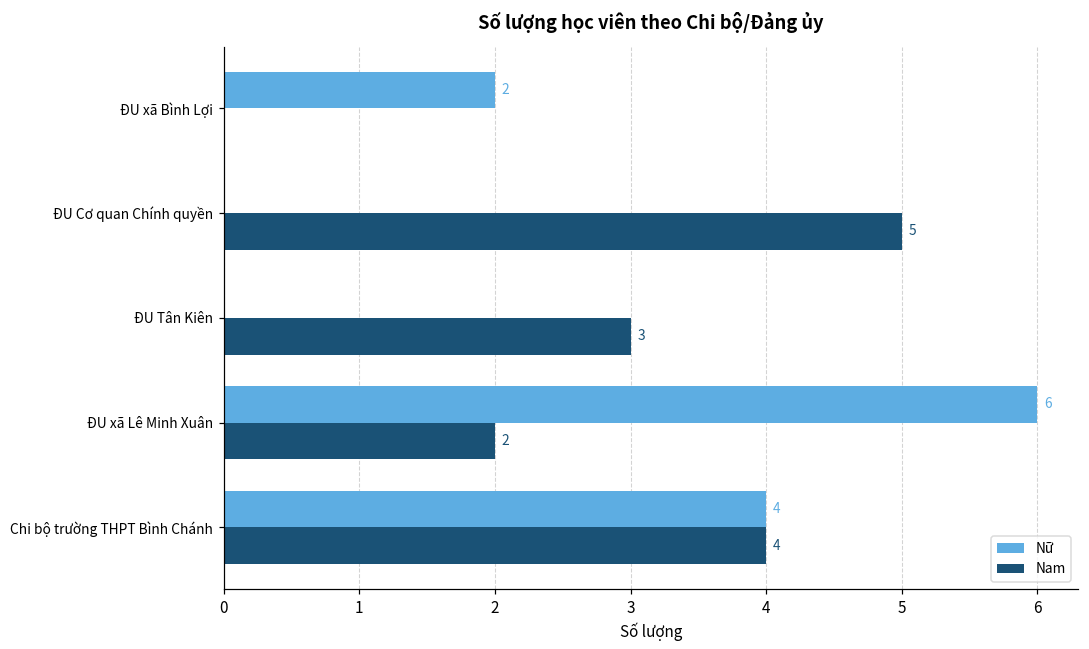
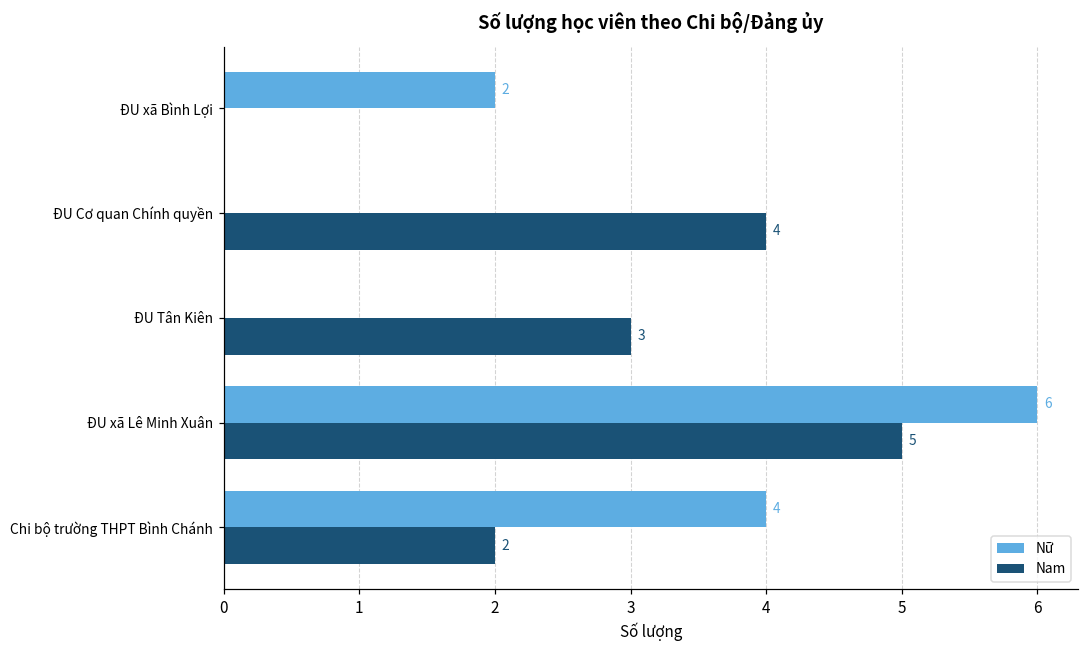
  {
    "Nữ": {
      "ĐU xã Bình Lợi": 2,
      "ĐU xã Lê Minh Xuân": 6,
      "Chi bộ trường THPT Bình Chánh": 4
    },
    "Nam": {
-     "ĐU Cơ quan Chính quyền": 5,
+     "ĐU Cơ quan Chính quyền": 4,
      "ĐU Tân Kiên": 3,
-     "ĐU xã Lê Minh Xuân": 2,
-     "Chi bộ trường THPT Bình Chánh": 4
+     "ĐU xã Lê Minh Xuân": 5,
+     "Chi bộ trường THPT Bình Chánh": 2
    }
  }
